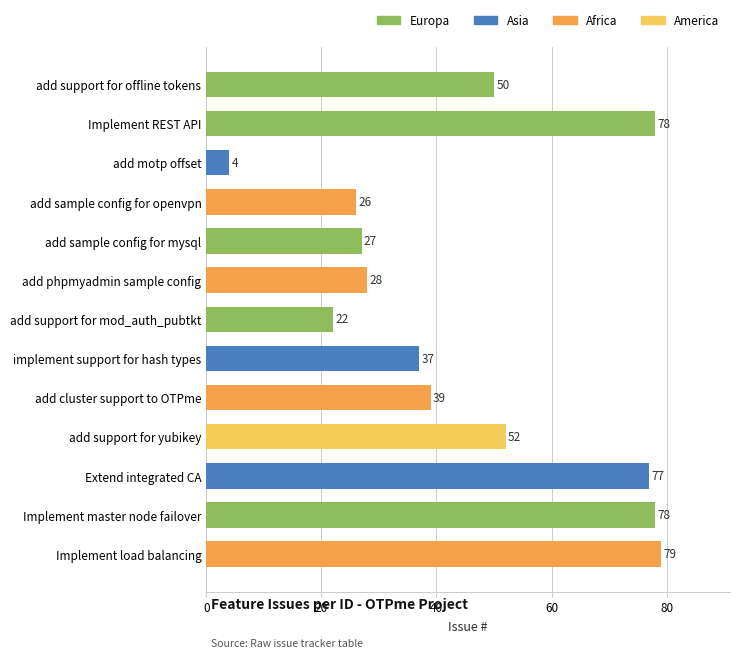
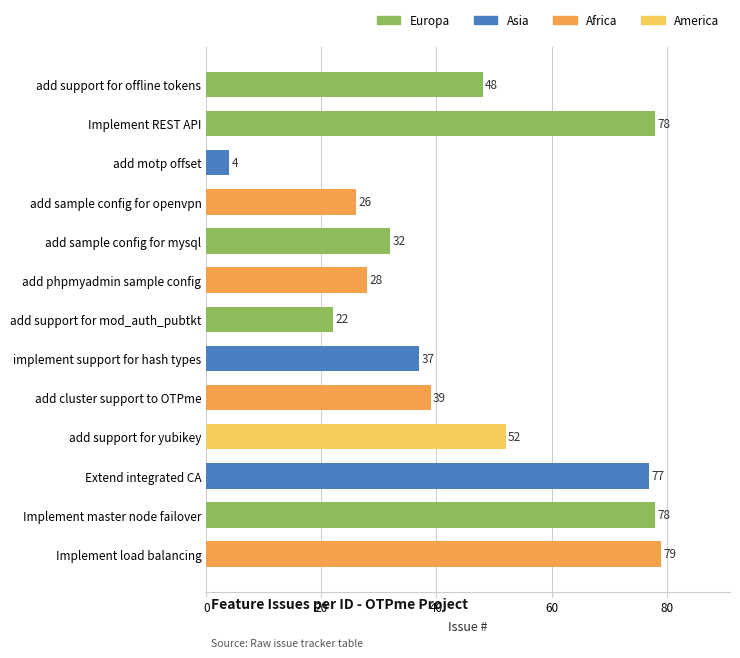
  {
-   "add support for offline tokens": 50,
+   "add support for offline tokens": 48,
    "Implement REST API": 78,
    "add motp offset": 4,
    "add sample config for openvpn": 26,
-   "add sample config for mysql": 27,
+   "add sample config for mysql": 32,
    "add phpmyadmin sample config": 28,
    "add support for mod_auth_pubtkt": 22,
    "implement support for hash types": 37,
    "add cluster support to OTPme": 39,
    "add support for yubikey": 52,
    "Extend integrated CA": 77,
    "Implement master node failover": 78,
    "Implement load balancing": 79
  }
